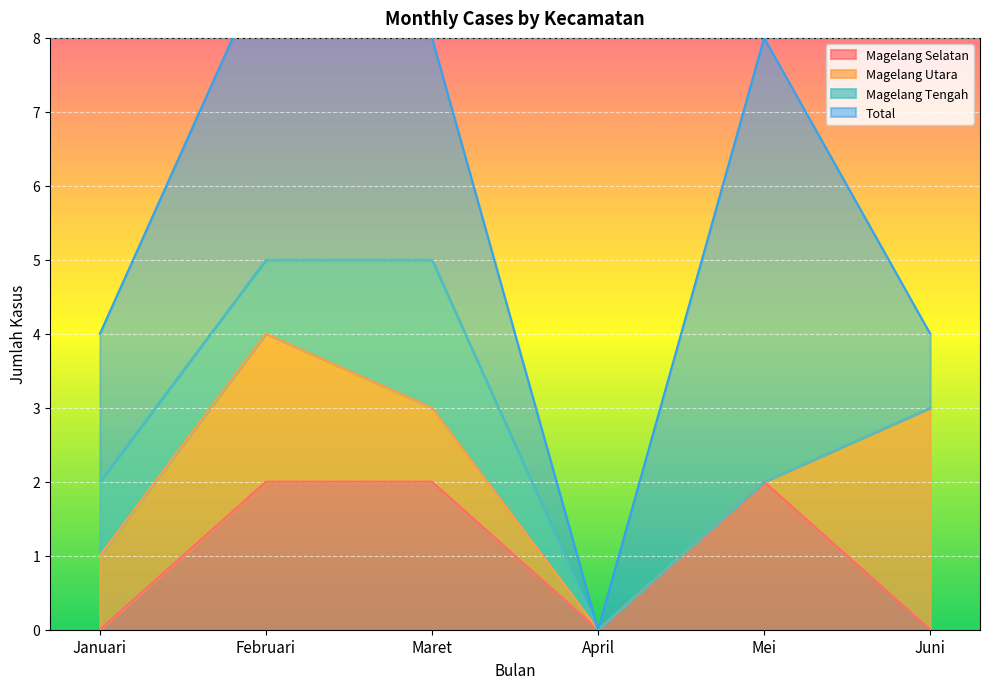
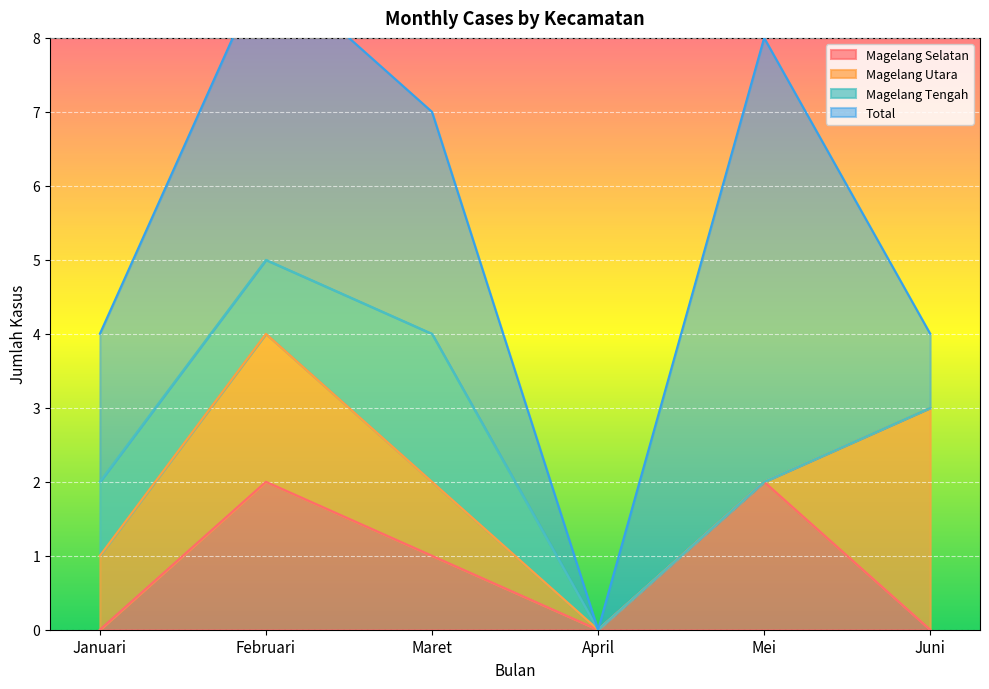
  {
    "Magelang Selatan": {
      "Januari": 0,
      "Februari": 2,
-     "Maret": 2,
+     "Maret": 1,
      "Juni": 0
    },
    "Magelang Utara": {
      "Januari": 1,
      "Februari": 4
    }
  }
